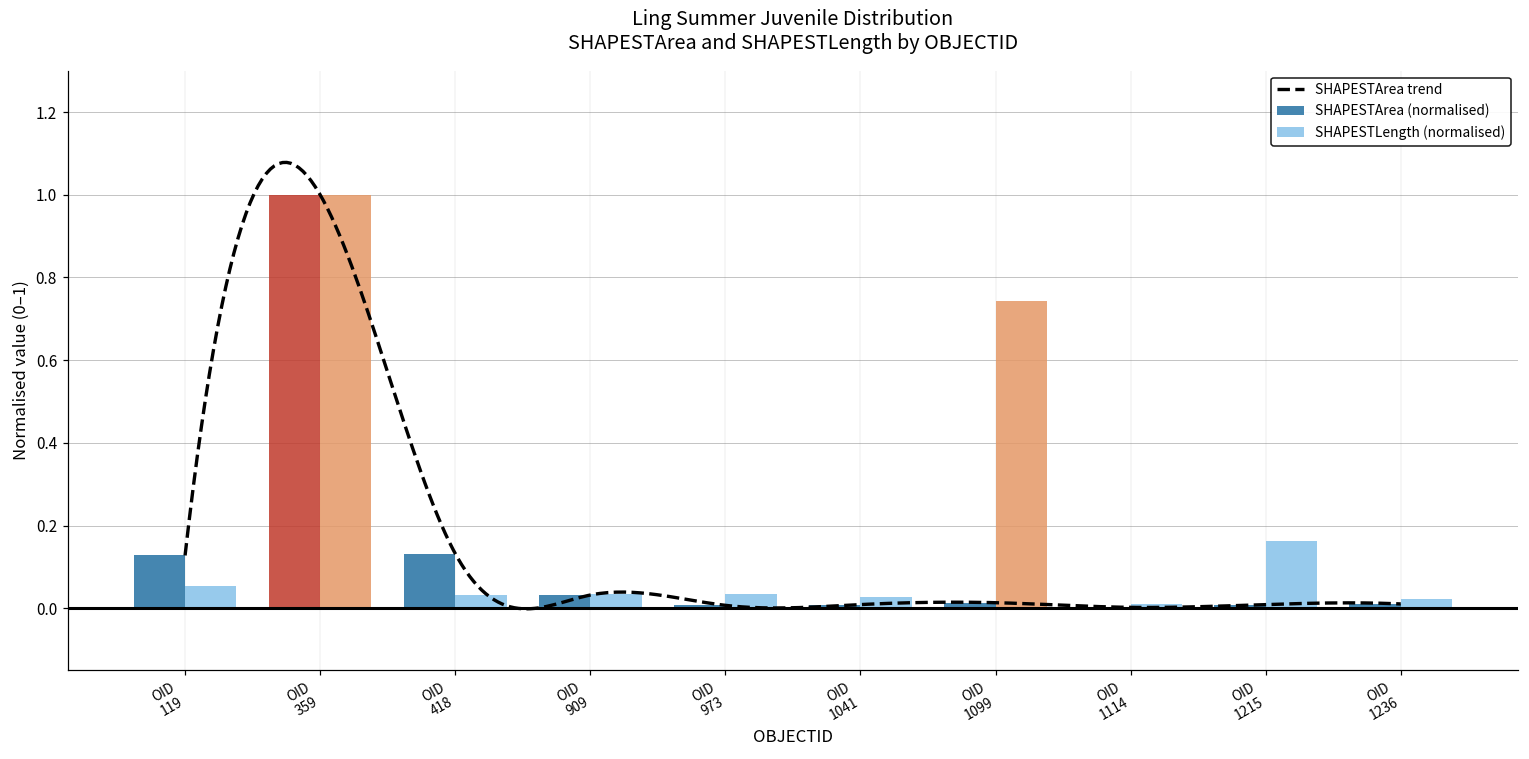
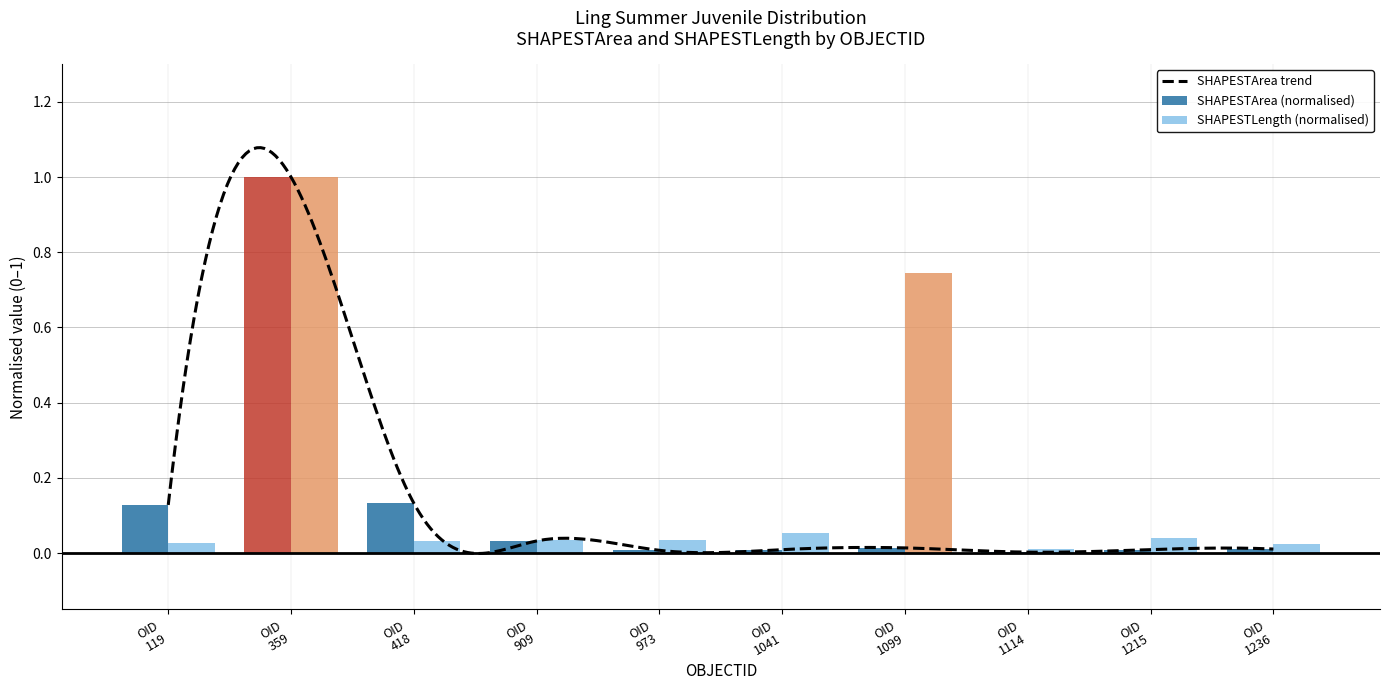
  {
    "SHAPESTArea (normalised)": {
      "OID 119": 0.13,
      "OID 359": 1.00,
      "OID 418": 0.13,
      "OID 909": 0.03,
      "OID 973": 0.01,
      "OID 1041": 0.01,
      "OID 1099": 0.01,
      "OID 1215": 0.01,
      "OID 1236": 0.01
    },
    "SHAPESTArea trend": {
      "OID 119": 0.13,
      "OID 1236": 0.01
    },
    "SHAPESTLength (normalised)": {
-     "OID 119": 0.05,
+     "OID 119": 0.03,
      "OID 359": 1.00,
      "OID 418": 0.03,
      "OID 909": 0.04,
      "OID 973": 0.04,
-     "OID 1041": 0.03,
+     "OID 1041": 0.05,
      "OID 1099": 0.74,
      "OID 1114": 0.01,
-     "OID 1215": 0.16,
+     "OID 1215": 0.04,
      "OID 1236": 0.02
    }
  }
